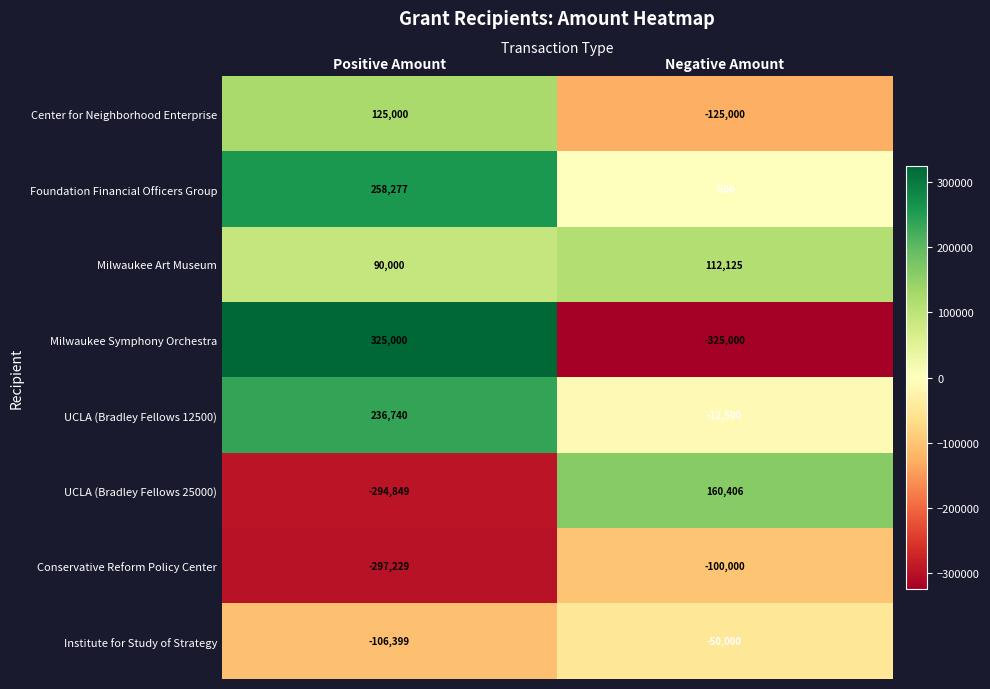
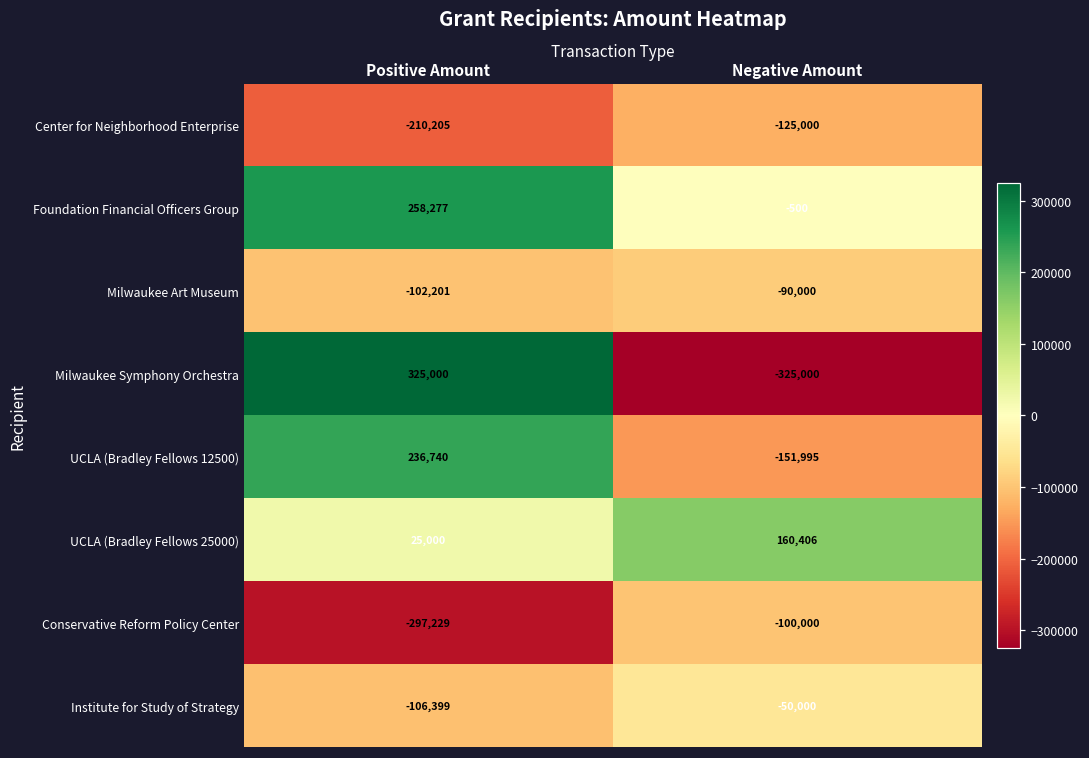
  {
    "Center for Neighborhood Enterprise": {
-     "Positive Amount": "125,000",
+     "Positive Amount": "-210,205",
      "Negative Amount": "-125,000"
    },
    "Foundation Financial Officers Group": {
      "Positive Amount": "258,277",
      "Negative Amount": "-500"
    },
    "Milwaukee Art Museum": {
-     "Positive Amount": "90,000",
-     "Negative Amount": "112,125"
+     "Positive Amount": "-102,201",
+     "Negative Amount": "-90,000"
    },
    "Milwaukee Symphony Orchestra": {
      "Positive Amount": "325,000",
      "Negative Amount": "-325,000"
    },
    "UCLA (Bradley Fellows 12500)": {
      "Positive Amount": "236,740",
-     "Negative Amount": "-12,500"
+     "Negative Amount": "-151,995"
    },
    "UCLA (Bradley Fellows 25000)": {
-     "Positive Amount": "-294,849",
+     "Positive Amount": "25,000",
      "Negative Amount": "160,406"
    },
    "Conservative Reform Policy Center": {
      "Positive Amount": "-297,229",
      "Negative Amount": "-100,000"
    },
    "Institute for Study of Strategy": {
      "Positive Amount": "-106,399",
      "Negative Amount": "-50,000"
    }
  }
